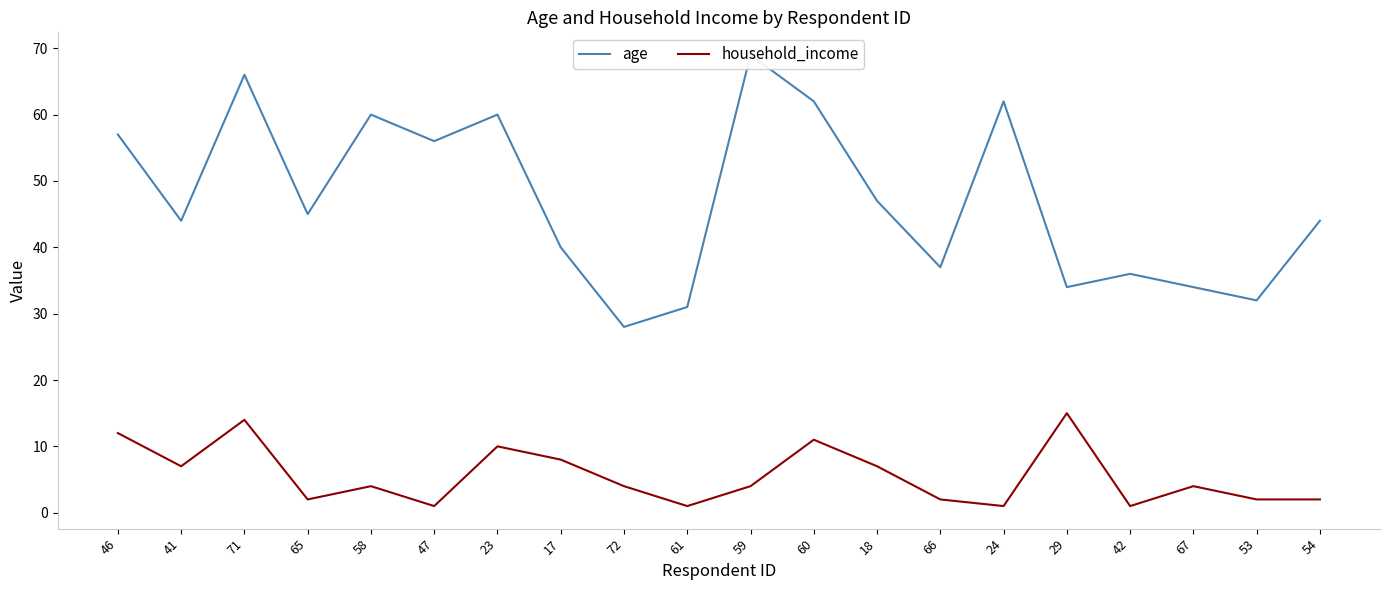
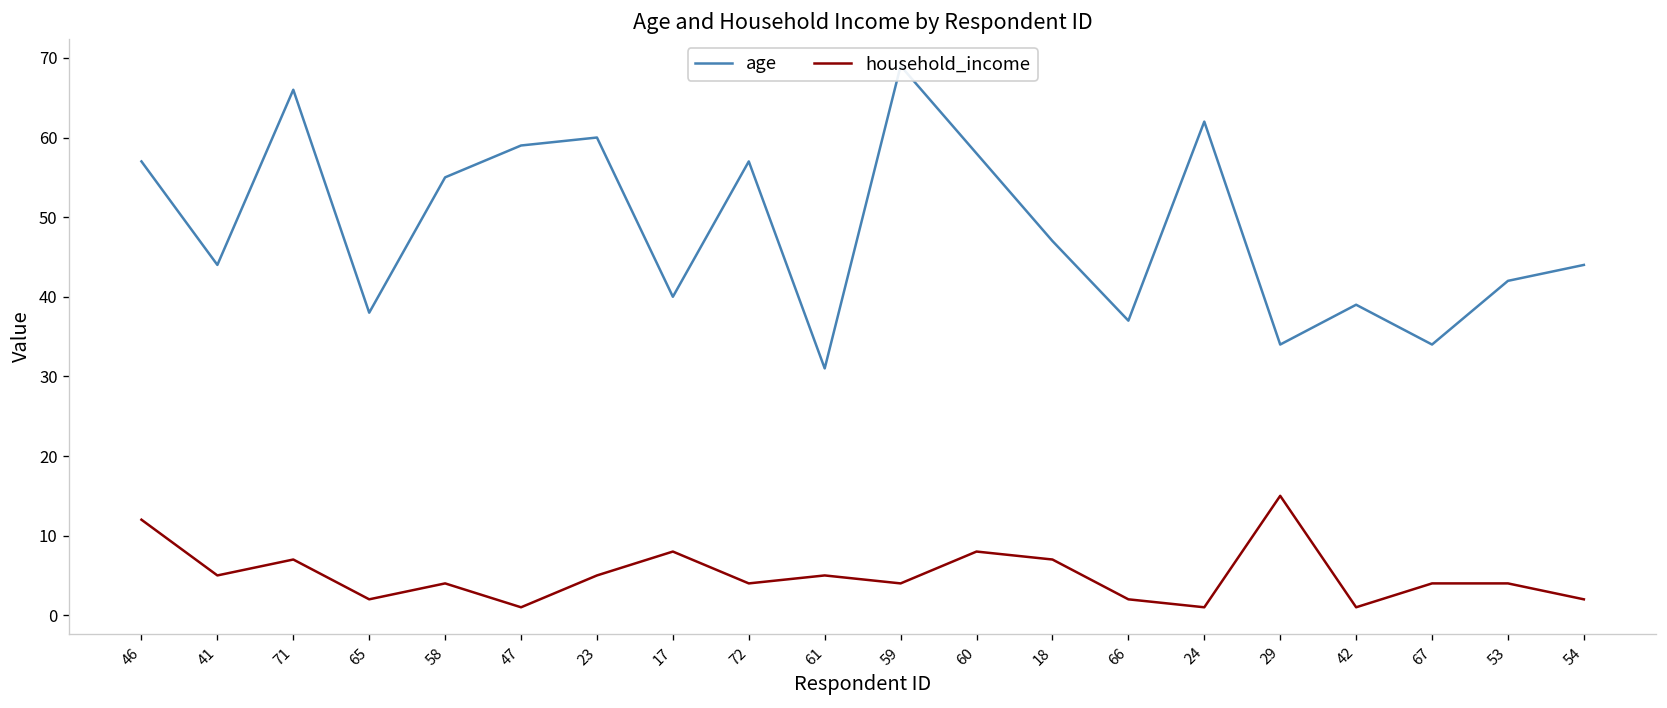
  {
    "age": {
      "46": 57,
      "41": 44,
      "71": 66,
-     "65": 45,
-     "58": 60,
-     "47": 56,
+     "65": 38,
+     "58": 55,
+     "47": 59,
      "23": 60,
      "17": 40,
-     "72": 28,
+     "72": 57,
      "61": 31,
-     "60": 62,
+     "60": 58,
      "18": 47,
      "66": 37,
      "24": 62,
      "29": 34,
-     "42": 36,
+     "42": 39,
      "67": 34,
-     "53": 32,
+     "53": 42,
      "54": 44
    },
    "household_income": {
      "46": 12,
-     "41": 7,
-     "71": 14,
+     "41": 5,
+     "71": 7,
      "65": 2,
      "58": 4,
      "47": 1,
-     "23": 10,
+     "23": 5,
      "17": 8,
      "72": 4,
-     "61": 1,
+     "61": 5,
      "59": 4,
-     "60": 11,
+     "60": 8,
      "18": 7,
      "66": 2,
      "24": 1,
      "29": 15,
      "42": 1,
      "67": 4,
-     "53": 2,
+     "53": 4,
      "54": 2
    }
  }
